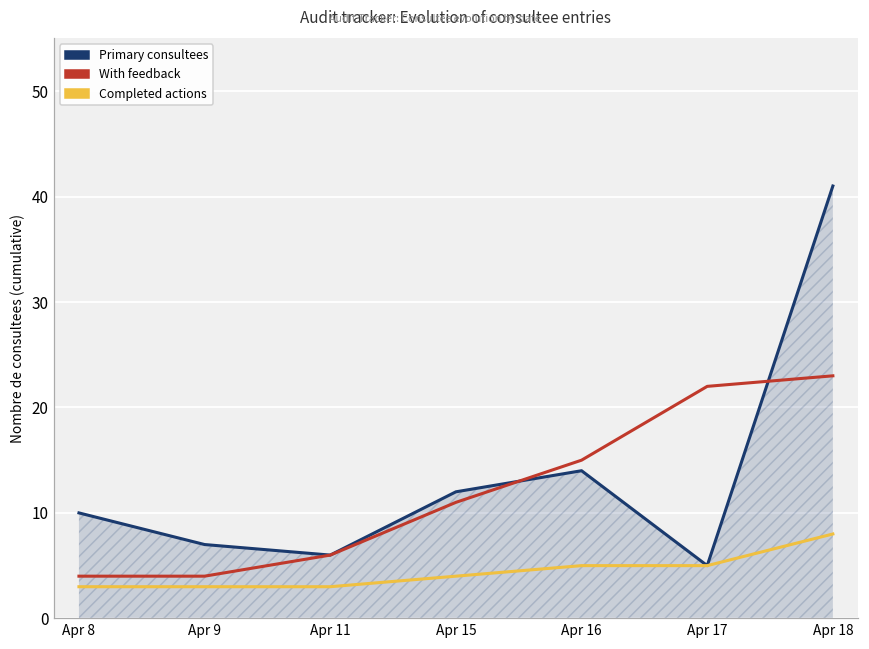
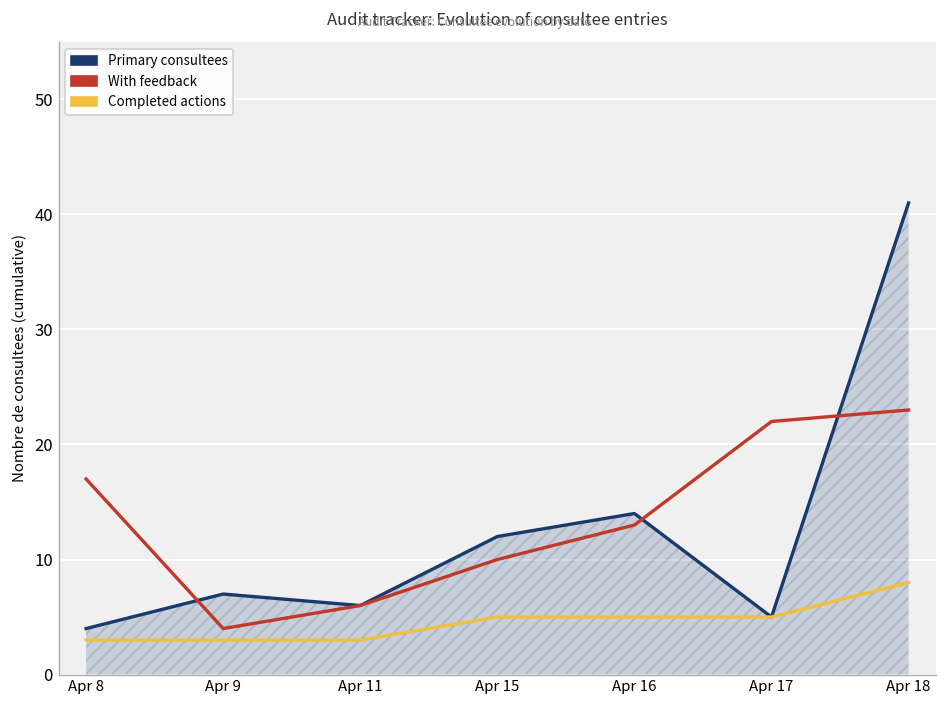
  {
    "Primary consultees": {
-     "Apr 8": 10,
+     "Apr 8": 4,
      "Apr 9": 7,
      "Apr 15": 12,
      "Apr 16": 14,
      "Apr 18": 41
    },
    "With feedback": {
-     "Apr 8": 4,
+     "Apr 8": 17,
      "Apr 9": 4,
-     "Apr 15": 11,
-     "Apr 16": 15,
+     "Apr 15": 10,
+     "Apr 16": 13,
      "Apr 17": 22,
      "Apr 18": 23
    },
    "Completed actions": {
      "Apr 8": 3,
      "Apr 9": 3,
      "Apr 11": 3,
-     "Apr 15": 4,
+     "Apr 15": 5,
      "Apr 16": 5,
      "Apr 18": 8
    }
  }
